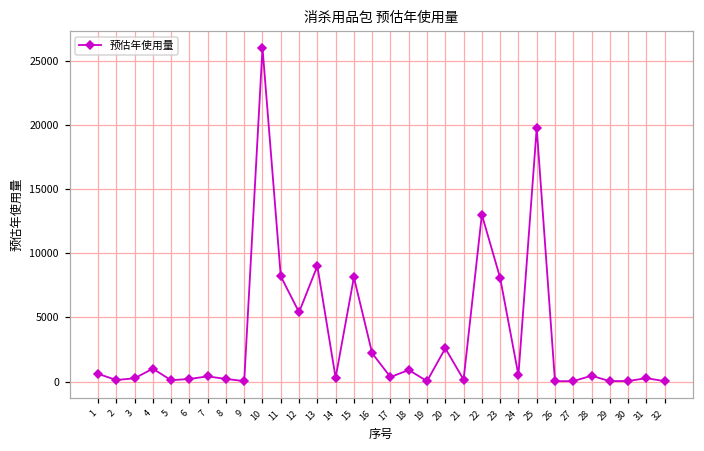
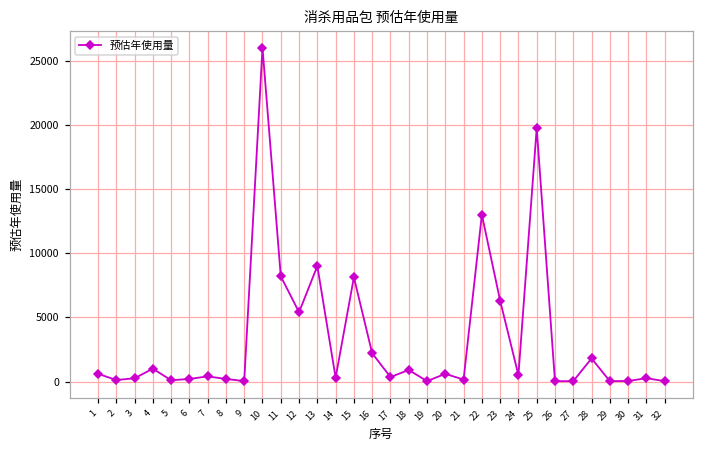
  {
    "1": 600,
    "2": 100,
    "3": 300,
    "4": 1000,
    "5": 100,
    "6": 200,
    "7": 400,
    "8": 200,
    "9": 0,
    "10": 26000,
    "11": 8200,
    "12": 5400,
    "13": 9000,
    "14": 300,
    "15": 8100,
    "16": 2200,
    "17": 400,
    "18": 900,
    "19": 0,
-   "20": 2600,
+   "20": 600,
    "21": 200,
    "22": 13000,
-   "23": 8100,
+   "23": 6300,
    "24": 500,
    "25": 19700,
    "26": 0,
    "27": 0,
-   "28": 500,
+   "28": 1800,
    "29": 0,
    "30": 0,
    "31": 300,
    "32": 0
  }
